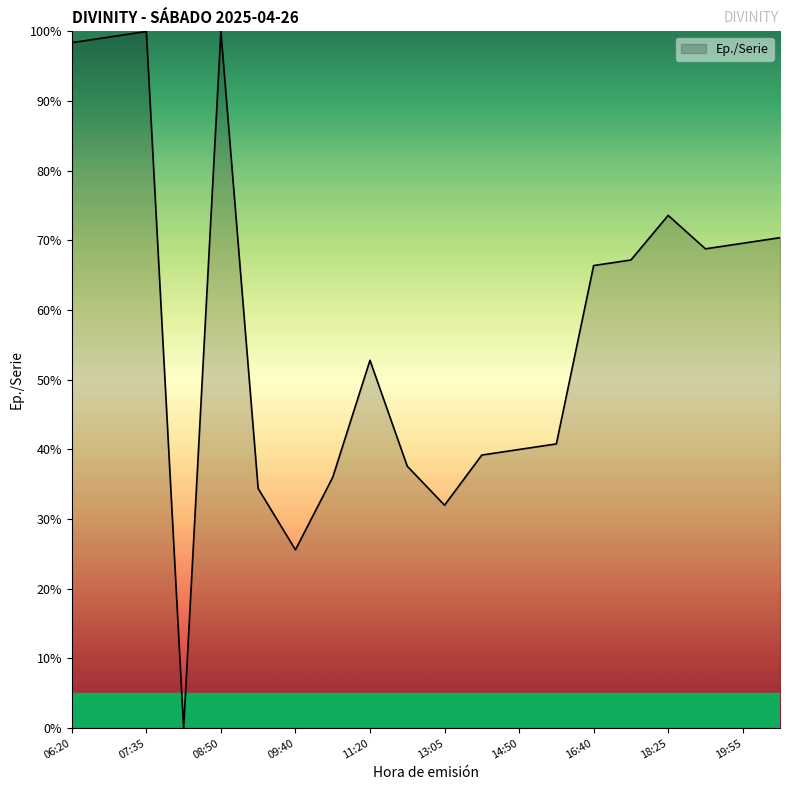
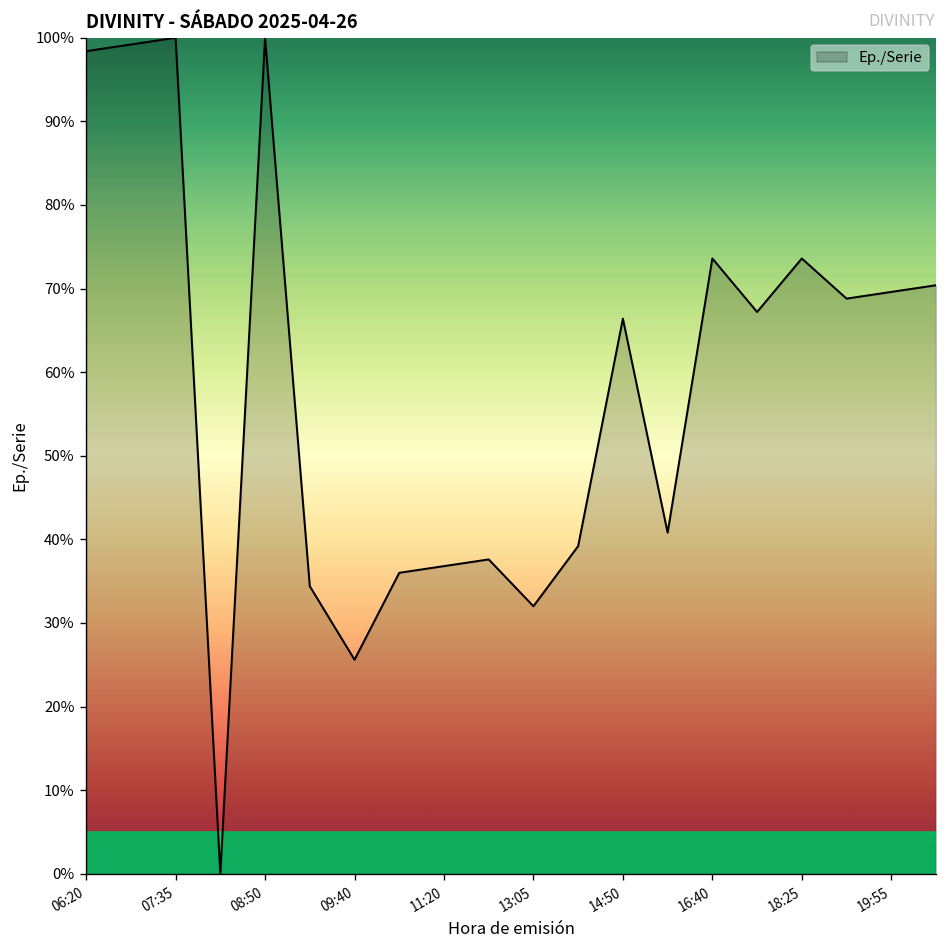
  {
    "06:20": "98%",
    "07:35": "100%",
    "08:50": "100%",
    "09:40": "26%",
-   "11:20": "53%",
+   "11:20": "37%",
    "13:05": "32%",
-   "14:50": "40%",
-   "16:40": "66%",
+   "14:50": "66%",
+   "16:40": "74%",
    "18:25": "74%",
    "19:55": "70%"
  }
